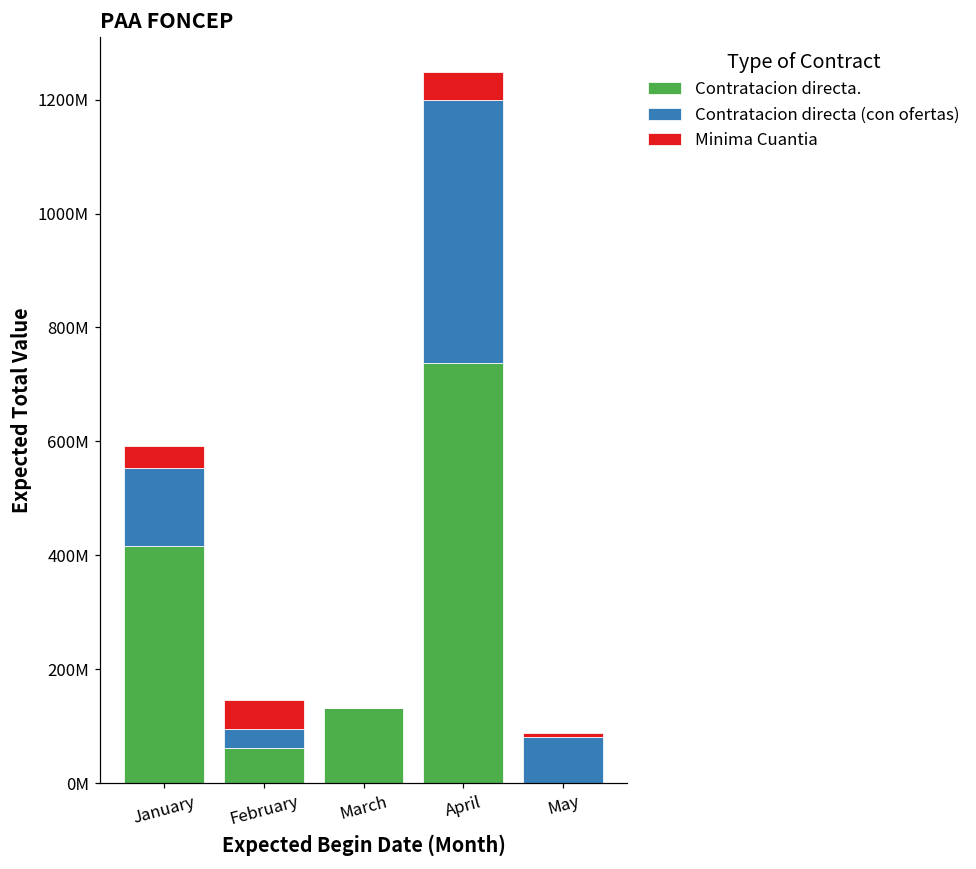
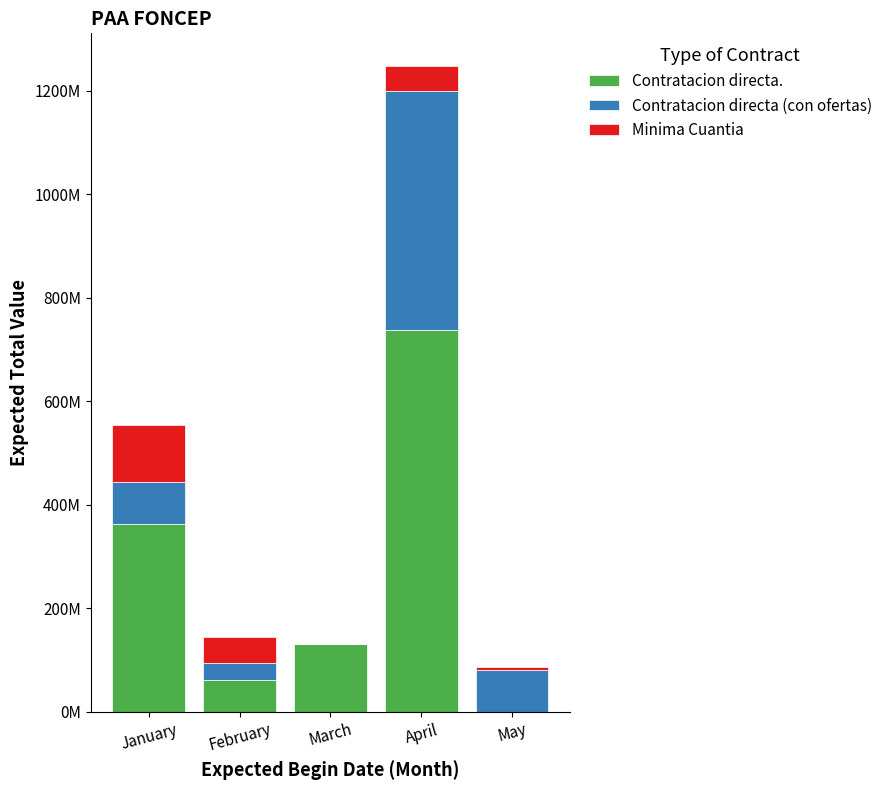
  {
    "Contratacion directa.": {
-     "January": 420000000,
+     "January": 360000000,
      "February": 60000000,
      "March": 130000000,
      "April": 740000000,
      "May": 0
    },
    "Contratacion directa (con ofertas)": {
-     "January": 140000000,
+     "January": 80000000,
      "February": 30000000,
      "March": 0,
      "April": 460000000,
      "May": 80000000
    },
    "Minima Cuantia": {
-     "January": 40000000,
+     "January": 110000000,
      "February": 50000000,
      "March": 0,
      "April": 50000000,
      "May": 10000000
    }
  }
